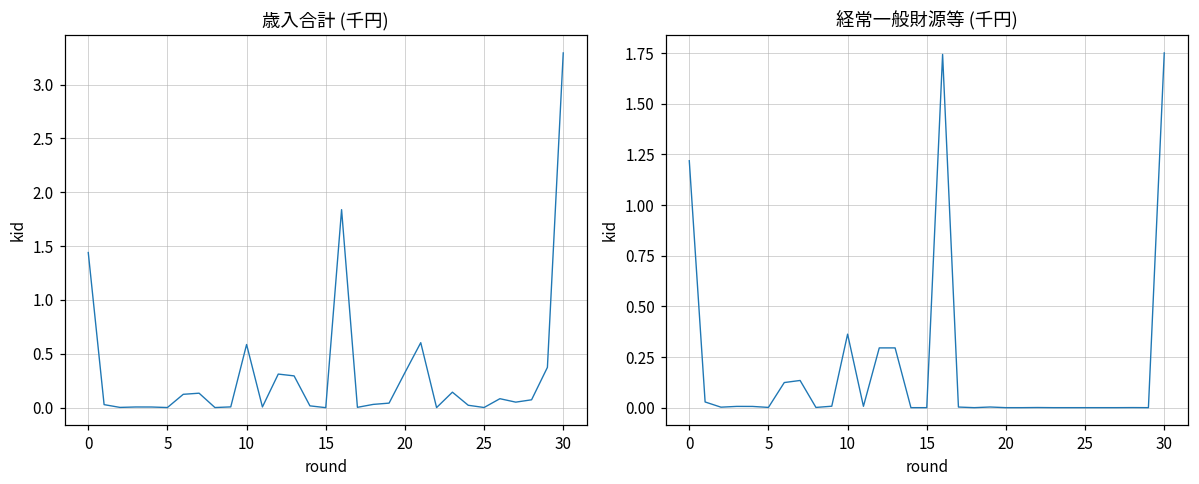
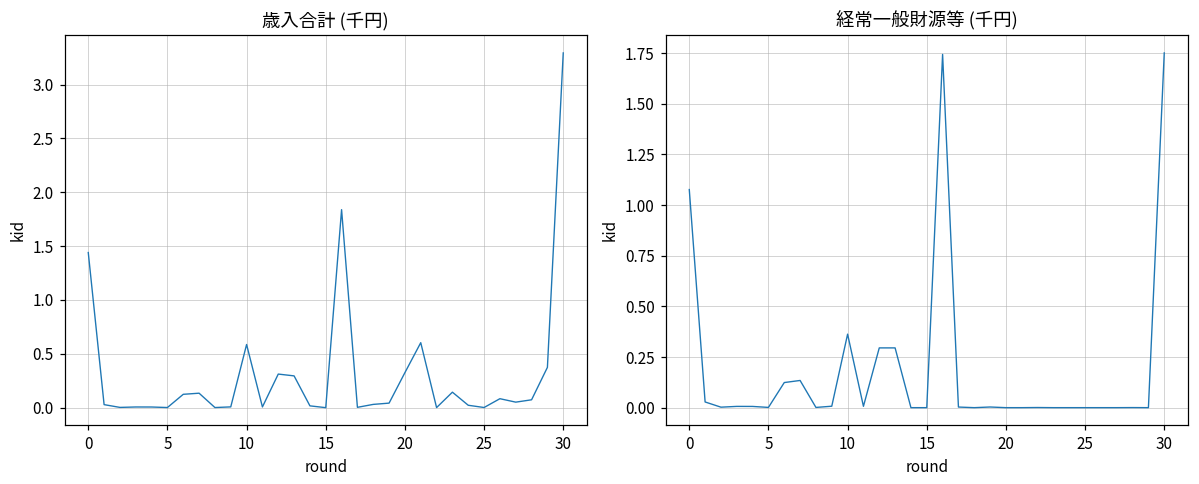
  {
    "歳入合計 (千円)": {
      "0": 1.4,
      "5": 0.0,
      "10": 0.6,
      "15": 0.0,
      "20": 0.3,
      "25": 0.0,
      "30": 3.3
    },
    "経常一般財源等 (千円)": {
-     "0": 1.22,
+     "0": 1.08,
      "5": 0.00,
      "10": 0.36,
      "15": 0.00,
      "20": 0.00,
      "25": 0.00,
      "30": 1.75
    }
  }
